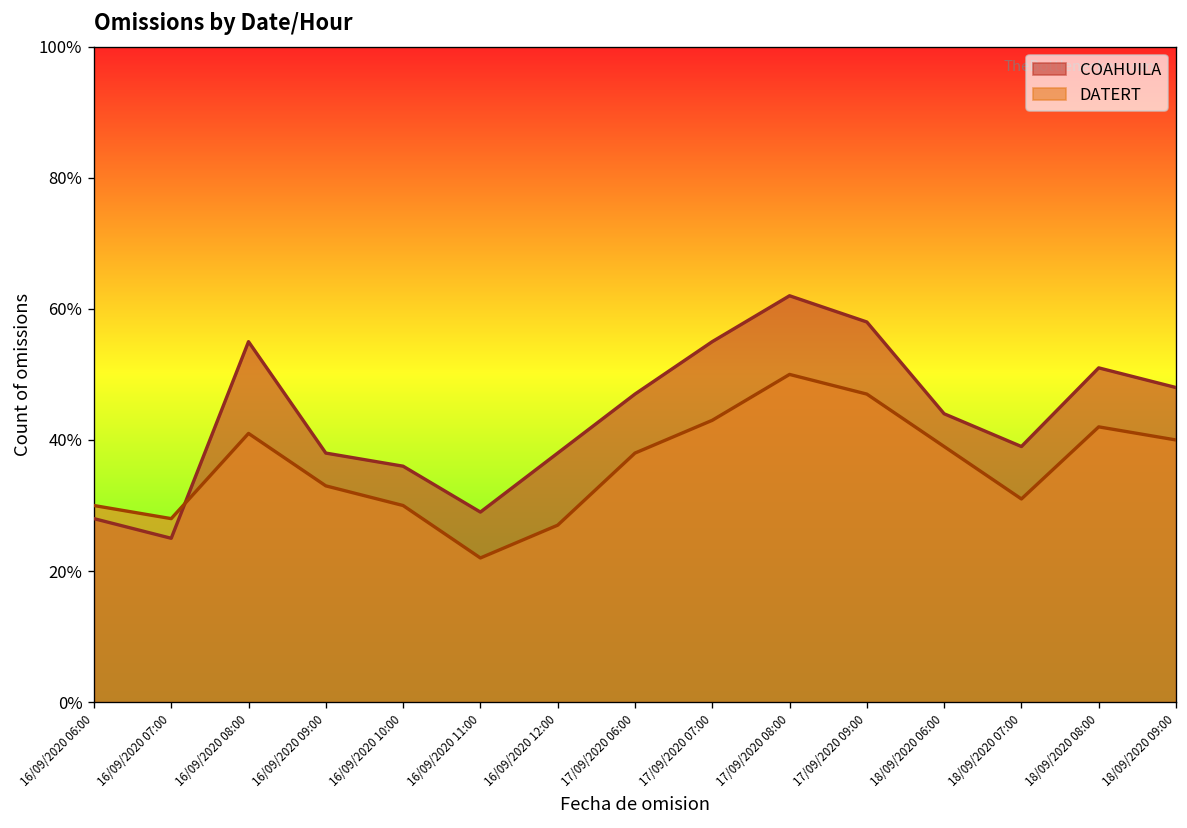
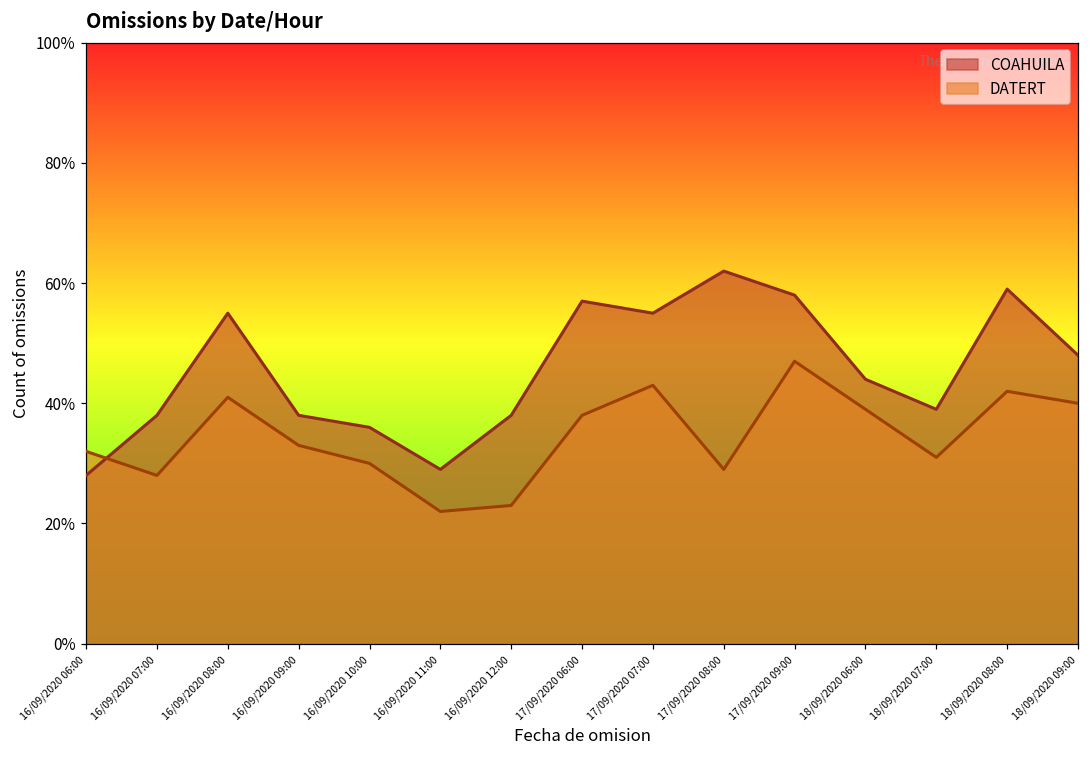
  {
    "COAHUILA": {
      "16/09/2020 06:00": "28%",
-     "16/09/2020 07:00": "25%",
+     "16/09/2020 07:00": "38%",
      "16/09/2020 08:00": "55%",
      "16/09/2020 09:00": "38%",
      "16/09/2020 10:00": "36%",
      "16/09/2020 11:00": "29%",
      "16/09/2020 12:00": "38%",
-     "17/09/2020 06:00": "47%",
+     "17/09/2020 06:00": "57%",
      "17/09/2020 07:00": "55%",
      "17/09/2020 08:00": "62%",
      "17/09/2020 09:00": "58%",
      "18/09/2020 06:00": "44%",
      "18/09/2020 07:00": "39%",
-     "18/09/2020 08:00": "51%",
+     "18/09/2020 08:00": "59%",
      "18/09/2020 09:00": "48%"
    },
    "DATERT": {
-     "16/09/2020 06:00": "30%",
+     "16/09/2020 06:00": "32%",
      "16/09/2020 07:00": "28%",
      "16/09/2020 08:00": "41%",
      "16/09/2020 09:00": "33%",
      "16/09/2020 10:00": "30%",
      "16/09/2020 11:00": "22%",
-     "16/09/2020 12:00": "27%",
+     "16/09/2020 12:00": "23%",
      "17/09/2020 06:00": "38%",
      "17/09/2020 07:00": "43%",
-     "17/09/2020 08:00": "50%",
+     "17/09/2020 08:00": "29%",
      "17/09/2020 09:00": "47%",
      "18/09/2020 06:00": "39%",
      "18/09/2020 07:00": "31%",
      "18/09/2020 08:00": "42%",
      "18/09/2020 09:00": "40%"
    }
  }
